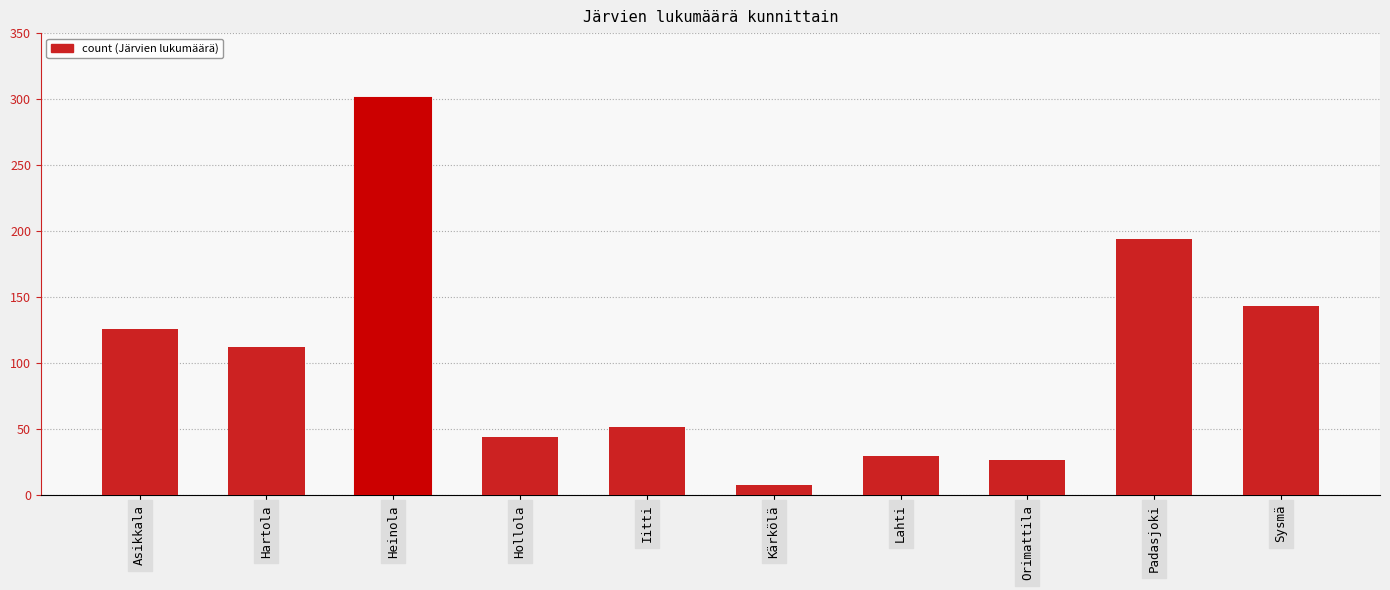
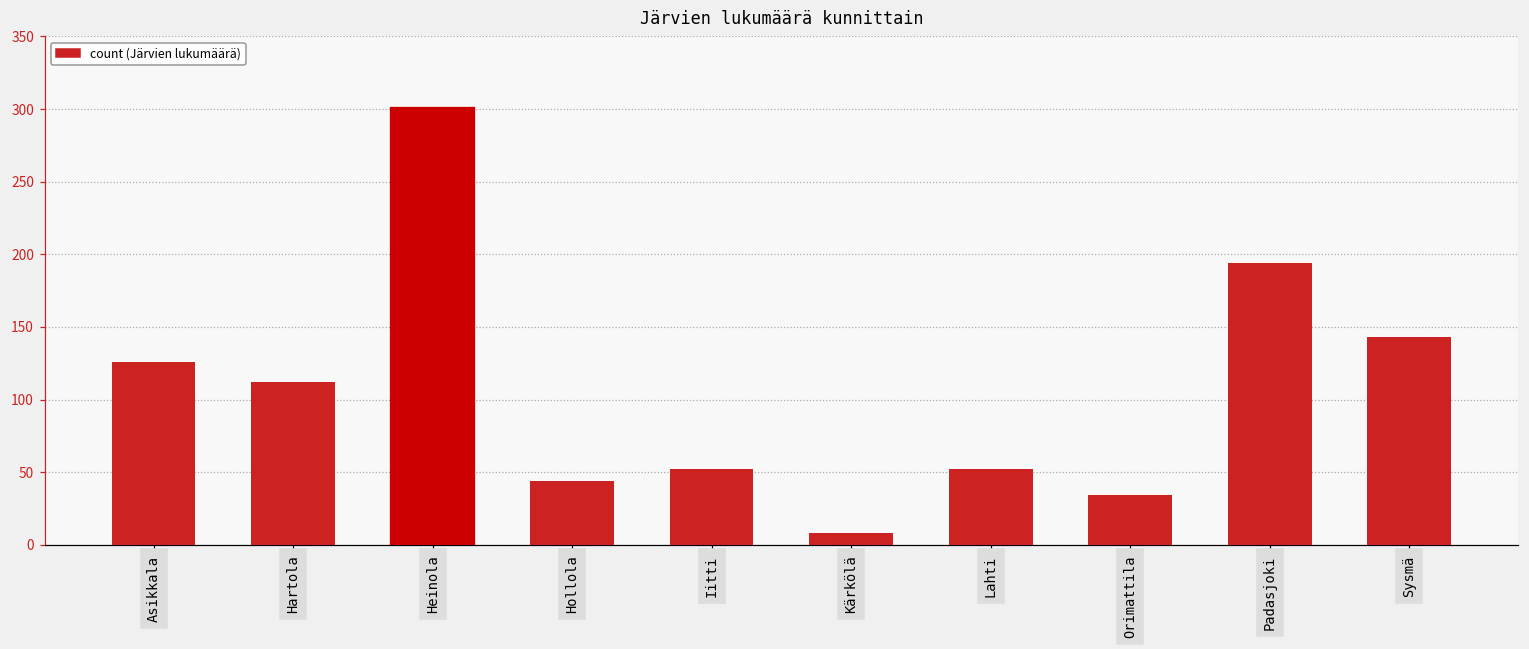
  {
    "Asikkala": 126,
    "Hartola": 112,
    "Heinola": 301,
    "Hollola": 44,
    "Iitti": 52,
    "Kärkölä": 8,
-   "Lahti": 30,
-   "Orimattila": 27,
+   "Lahti": 52,
+   "Orimattila": 34,
    "Padasjoki": 194,
    "Sysmä": 143
  }
